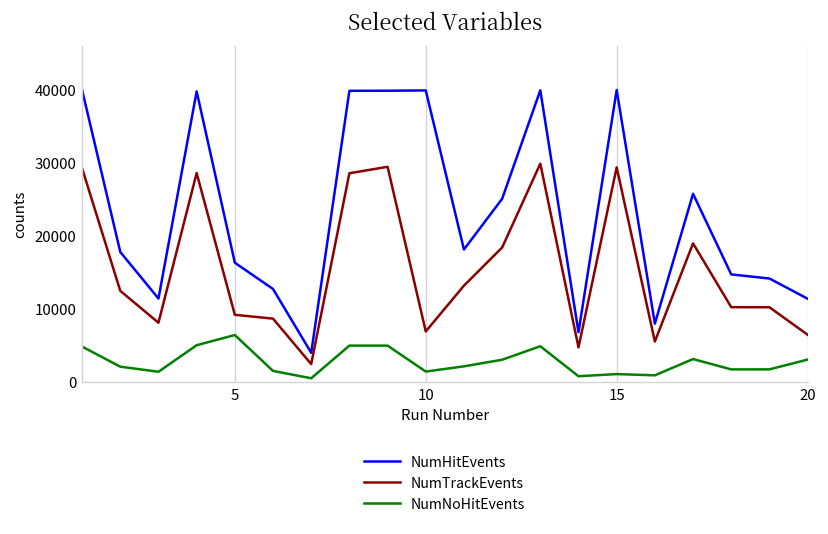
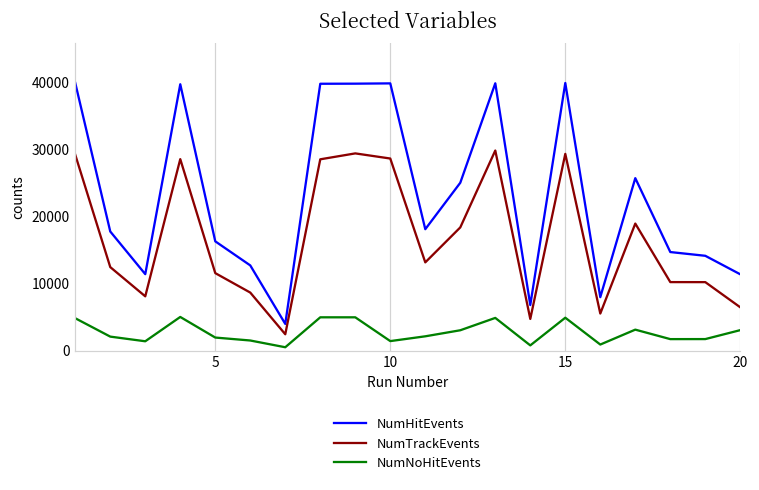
  {
    "NumHitEvents": {
      "5": 16000,
      "10": 40000,
      "15": 40000,
      "20": 11000
    },
    "NumTrackEvents": {
-     "5": 9000,
-     "10": 7000,
+     "5": 12000,
+     "10": 29000,
      "15": 29000,
      "20": 6000
    },
    "NumNoHitEvents": {
-     "5": 6000,
+     "5": 2000,
      "10": 1000,
-     "15": 1000,
+     "15": 5000,
      "20": 3000
    }
  }
